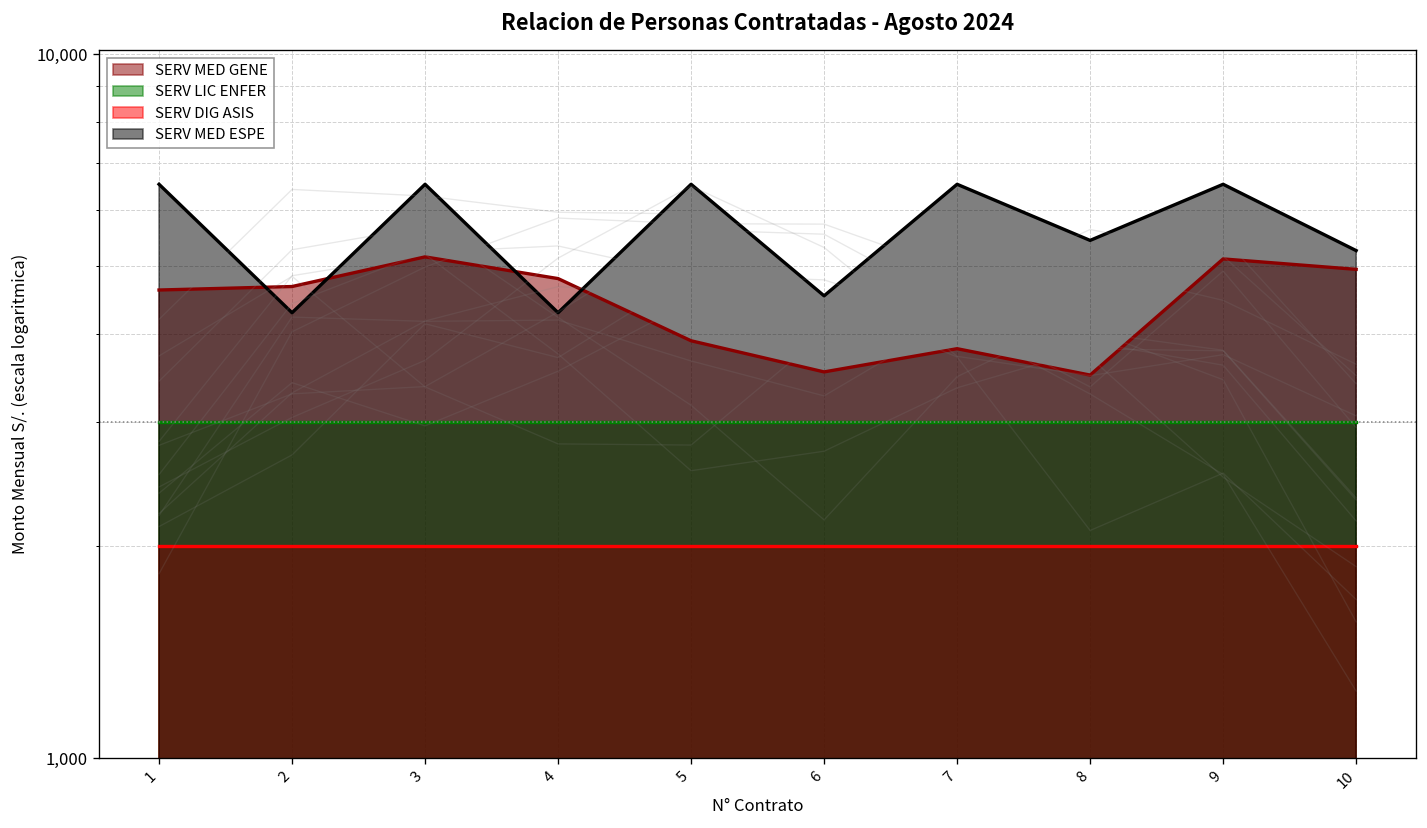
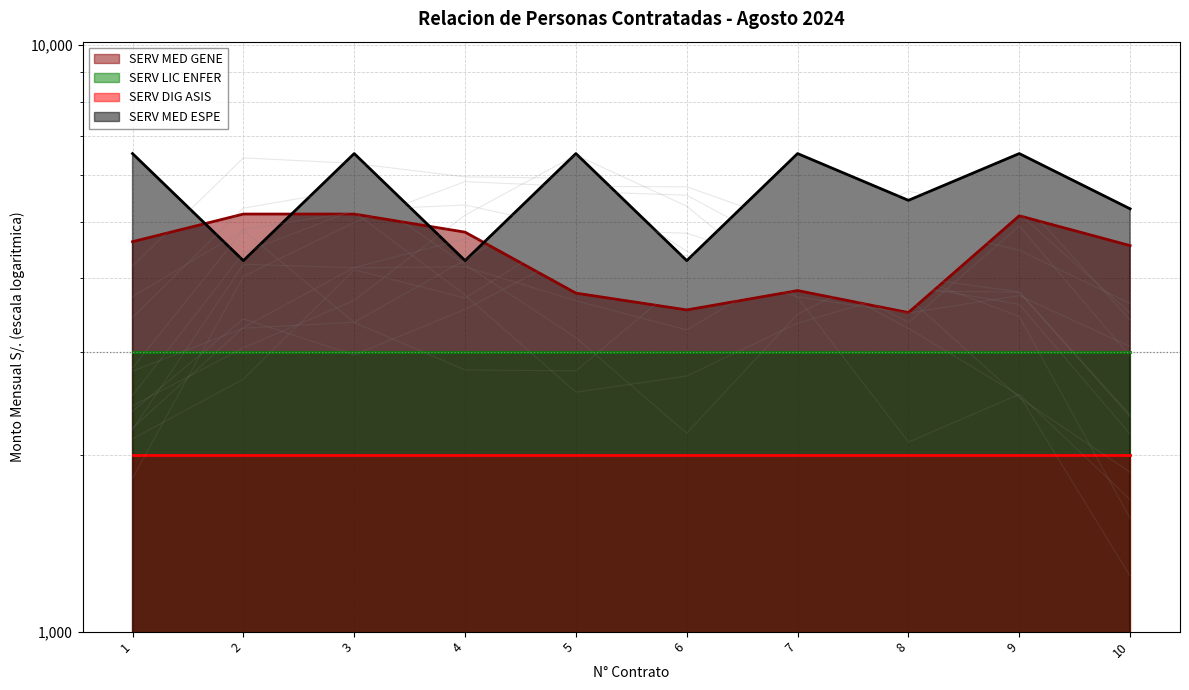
  {
    "SERV MED GENE": {
      "1": "4,600",
-     "2": "4,700",
+     "2": "5,200",
      "4": "4,800",
-     "5": "3,900",
+     "5": "3,800",
      "6": "3,500",
      "7": "3,800",
-     "10": "4,900"
+     "10": "4,600"
    },
    "SERV LIC ENFER": {
      "1": "3,000",
      "2": "3,000",
      "3": "3,000",
      "4": "3,000",
      "5": "3,000",
      "6": "3,000",
      "7": "3,000",
      "8": "3,000",
      "9": "3,000",
      "10": "3,000"
    },
    "SERV DIG ASIS": {
      "1": "2,000",
      "2": "2,000",
      "3": "2,000",
      "4": "2,000",
      "5": "2,000",
      "6": "2,000",
      "7": "2,000",
      "8": "2,000",
      "9": "2,000",
      "10": "2,000"
    },
    "SERV MED ESPE": {
      "1": "6,500",
      "2": "4,300",
      "3": "6,500",
-     "6": "4,500",
+     "6": "4,300",
      "7": "6,500",
      "8": "5,400",
      "9": "6,500",
      "10": "5,300"
    }
  }
